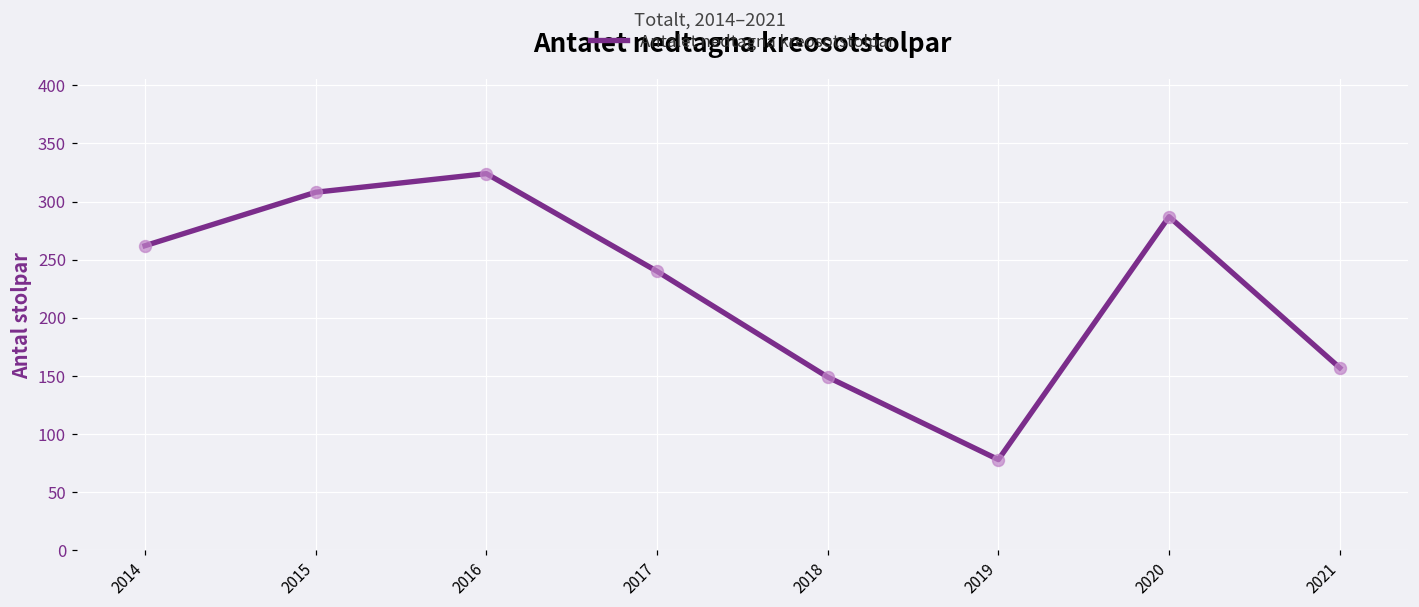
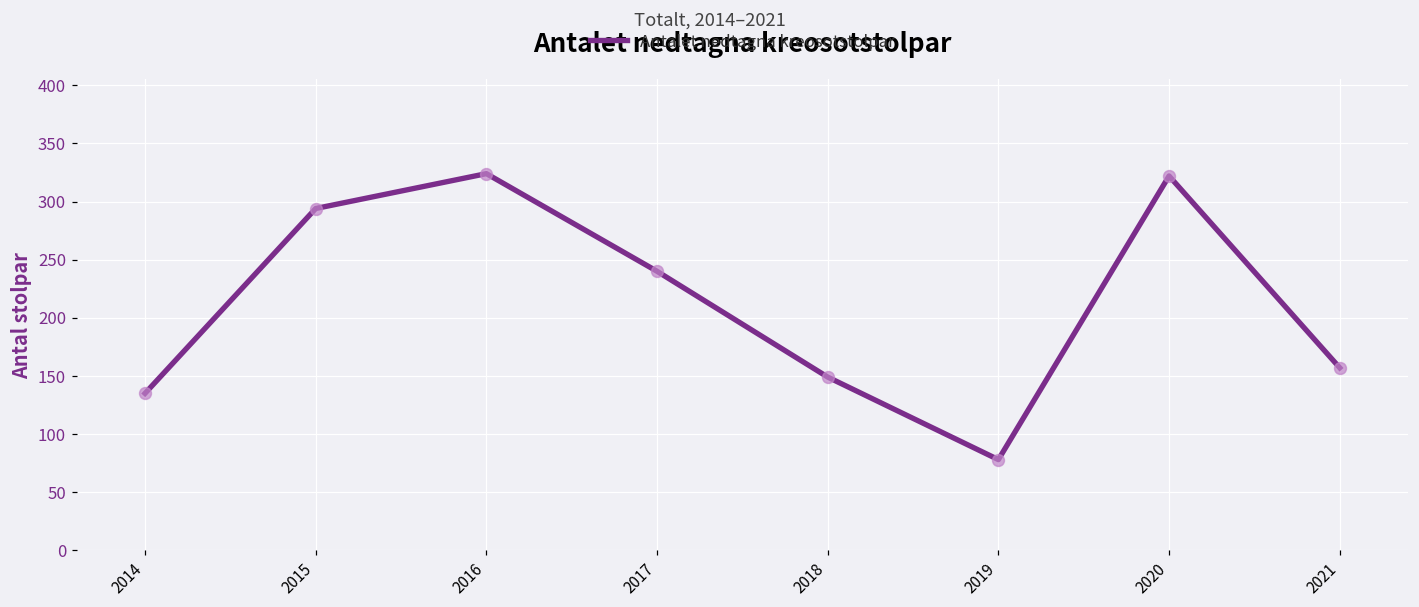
  {
-   "2014": 262,
-   "2015": 308,
+   "2014": 135,
+   "2015": 294,
    "2016": 324,
    "2017": 240,
    "2018": 149,
    "2019": 78,
-   "2020": 287,
+   "2020": 322,
    "2021": 157
  }
